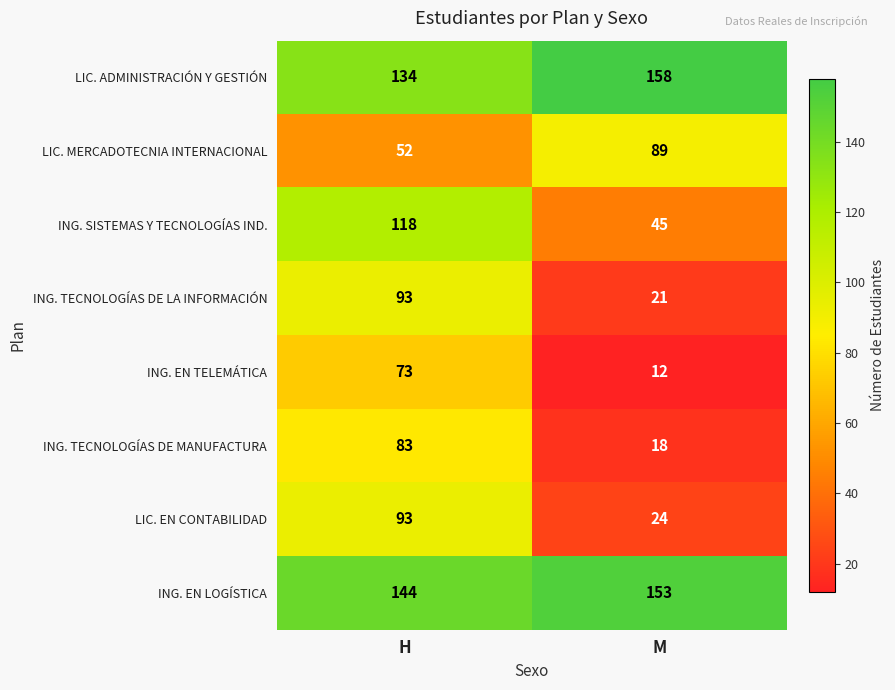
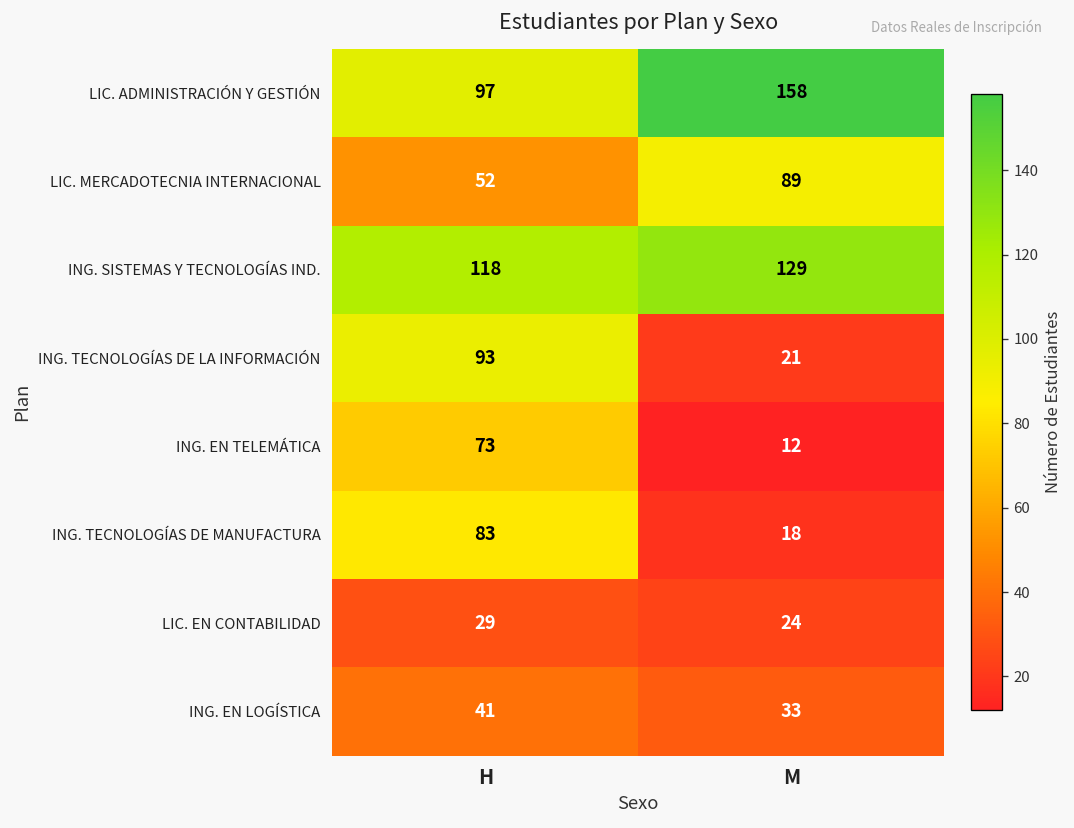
  {
    "LIC. ADMINISTRACIÓN Y GESTIÓN": {
-     "H": 134,
+     "H": 97,
      "M": 158
    },
    "LIC. MERCADOTECNIA INTERNACIONAL": {
      "H": 52,
      "M": 89
    },
    "ING. SISTEMAS Y TECNOLOGÍAS IND.": {
      "H": 118,
-     "M": 45
+     "M": 129
    },
    "ING. TECNOLOGÍAS DE LA INFORMACIÓN": {
      "H": 93,
      "M": 21
    },
    "ING. EN TELEMÁTICA": {
      "H": 73,
      "M": 12
    },
    "ING. TECNOLOGÍAS DE MANUFACTURA": {
      "H": 83,
      "M": 18
    },
    "LIC. EN CONTABILIDAD": {
-     "H": 93,
+     "H": 29,
      "M": 24
    },
    "ING. EN LOGÍSTICA": {
-     "H": 144,
-     "M": 153
+     "H": 41,
+     "M": 33
    }
  }
